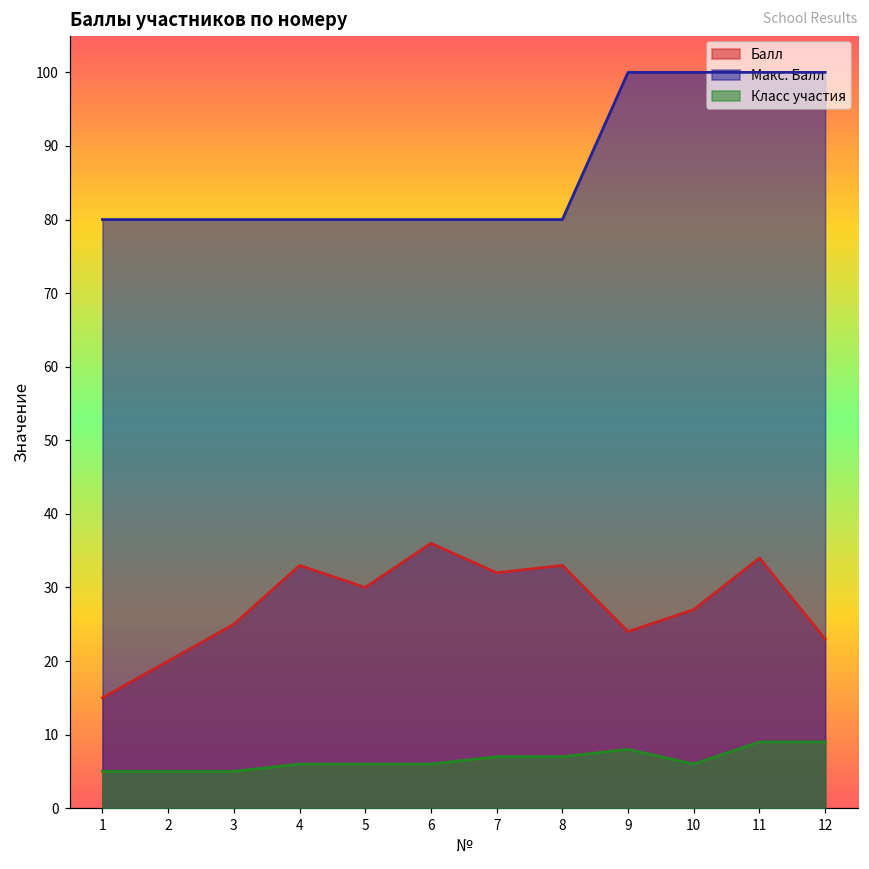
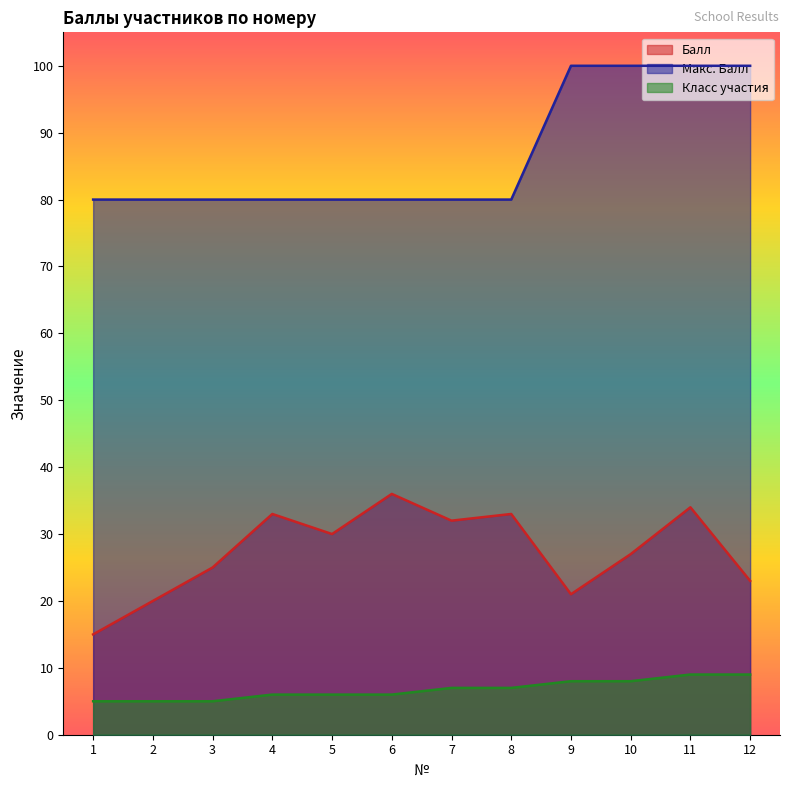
  {
    "Балл": {
      "1": 15,
      "2": 20,
      "3": 25,
      "4": 33,
      "5": 30,
      "6": 36,
      "7": 32,
      "8": 33,
-     "9": 24,
+     "9": 21,
      "10": 27,
      "11": 34,
      "12": 23
    },
    "Макс. Балл": {
      "1": 80,
      "2": 80,
      "3": 80,
      "4": 80,
      "5": 80,
      "6": 80,
      "7": 80,
      "8": 80,
      "9": 100,
      "10": 100
    },
    "Класс участия": {
      "1": 5,
      "2": 5,
      "3": 5,
      "4": 6,
      "5": 6,
      "6": 6,
      "7": 7,
      "8": 7,
      "9": 8,
-     "10": 6,
+     "10": 8,
      "11": 9,
      "12": 9
    }
  }
